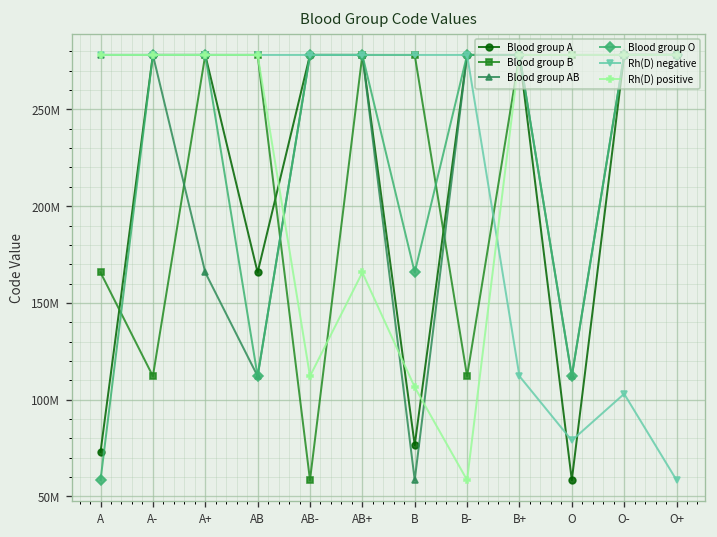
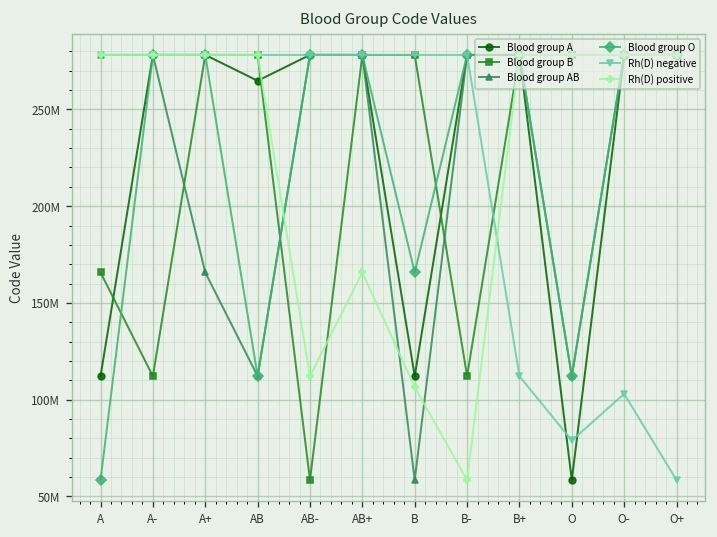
  {
    "Blood group A": {
-     "A": 73000000,
-     "AB": 166000000,
-     "B": 77000000,
+     "A": 112000000,
+     "AB": 265000000,
+     "B": 112000000,
      "O": 58000000
    },
    "Rh(D) negative": {
      "B+": 112000000,
      "O": 79000000,
      "O-": 103000000,
      "O+": 58000000
    },
    "Rh(D) positive": {
      "AB-": 112000000,
      "AB+": 166000000,
      "B": 106000000,
      "B-": 58000000
    }
  }
